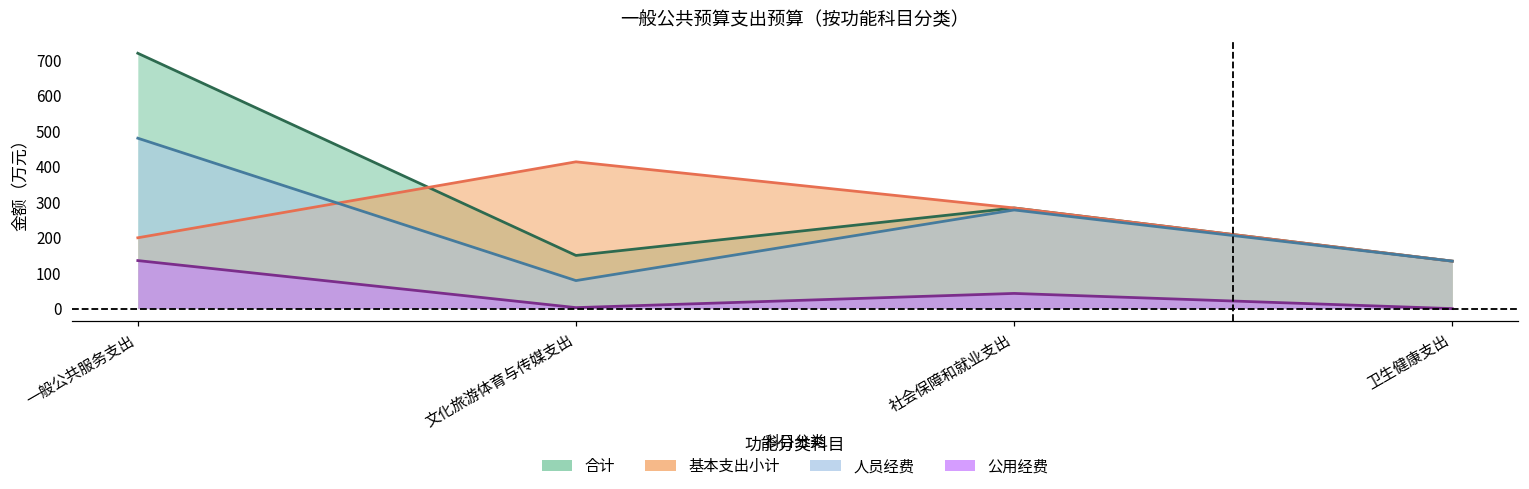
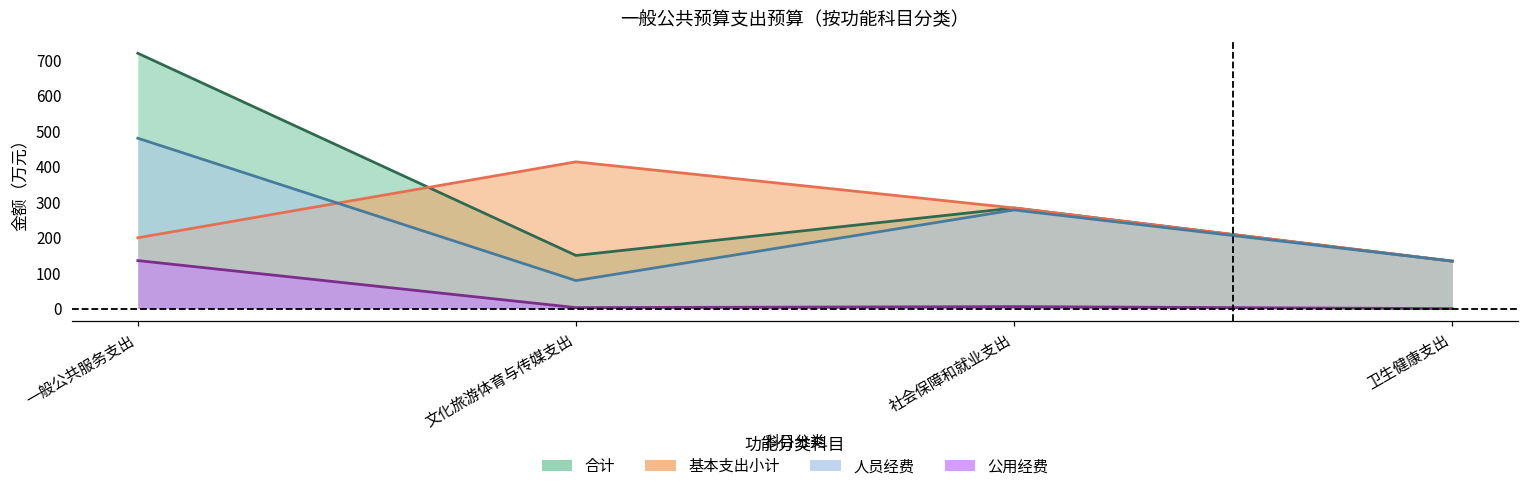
  {
    "合计": {
      "一般公共服务支出": 720,
      "文化旅游体育与传媒支出": 150
    },
    "基本支出小计": {
      "一般公共服务支出": 200,
      "文化旅游体育与传媒支出": 410
    },
    "人员经费": {
      "一般公共服务支出": 480,
      "文化旅游体育与传媒支出": 80
    },
    "公用经费": {
      "一般公共服务支出": 140,
      "文化旅游体育与传媒支出": 0,
-     "社会保障和就业支出": 40,
+     "社会保障和就业支出": 10,
      "卫生健康支出": 0
    }
  }
